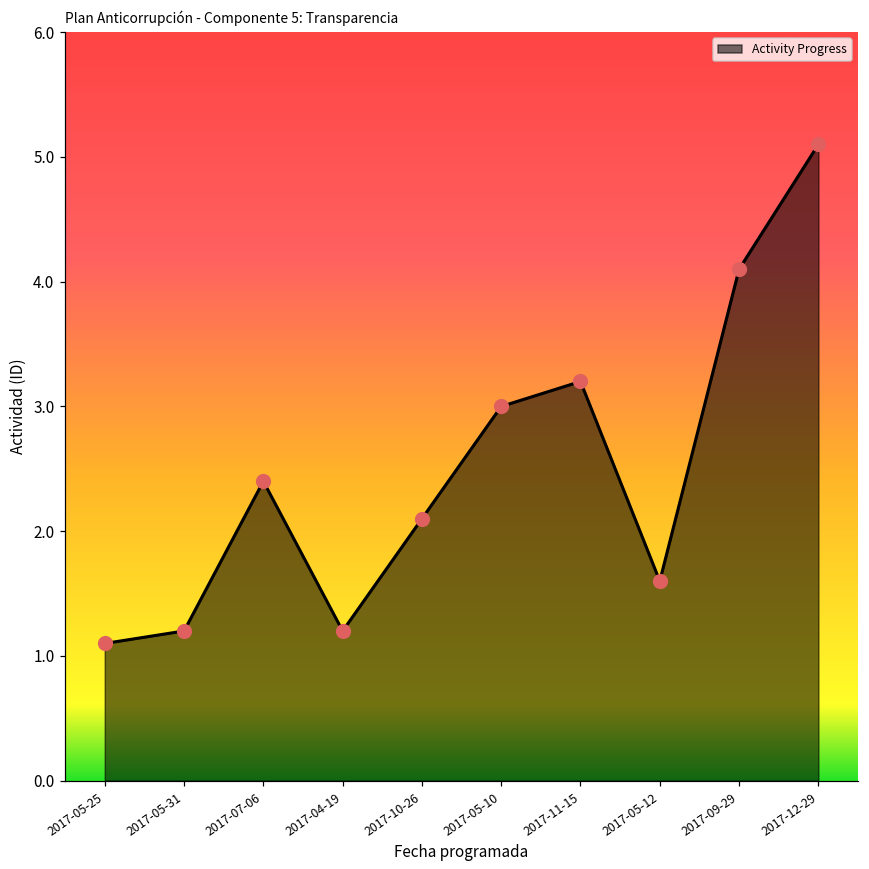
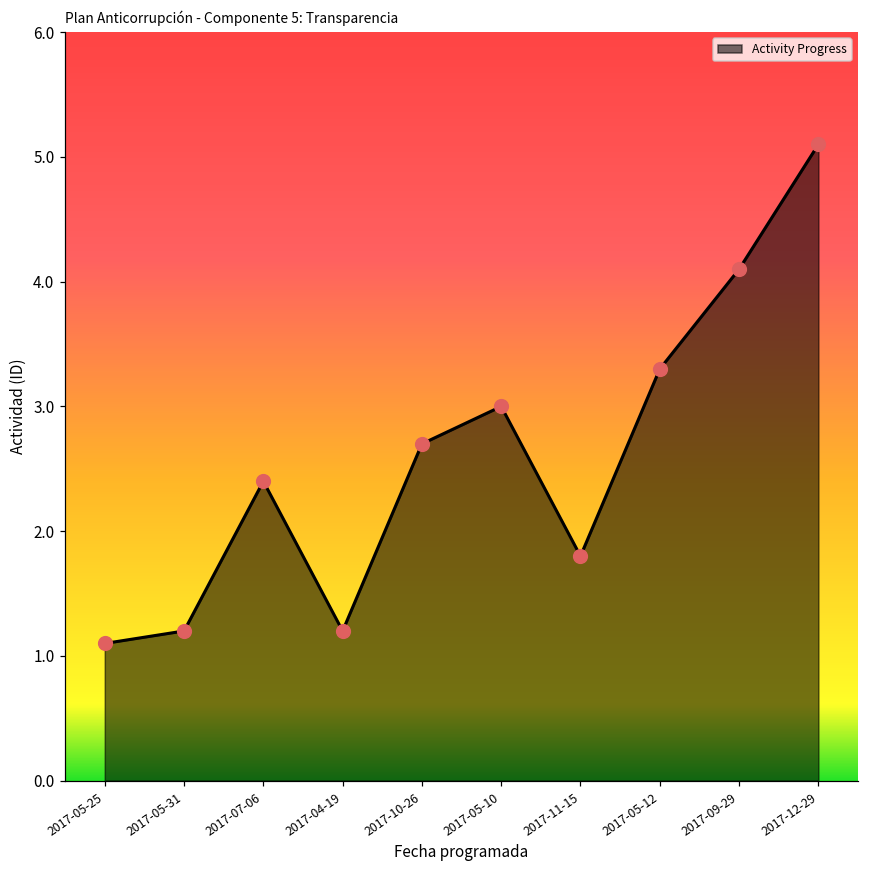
  {
    "2017-05-25": 1.1,
    "2017-05-31": 1.2,
    "2017-07-06": 2.4,
    "2017-04-19": 1.2,
-   "2017-10-26": 2.1,
+   "2017-10-26": 2.7,
    "2017-05-10": 3.0,
-   "2017-11-15": 3.2,
-   "2017-05-12": 1.6,
+   "2017-11-15": 1.8,
+   "2017-05-12": 3.3,
    "2017-09-29": 4.1,
    "2017-12-29": 5.1
  }
